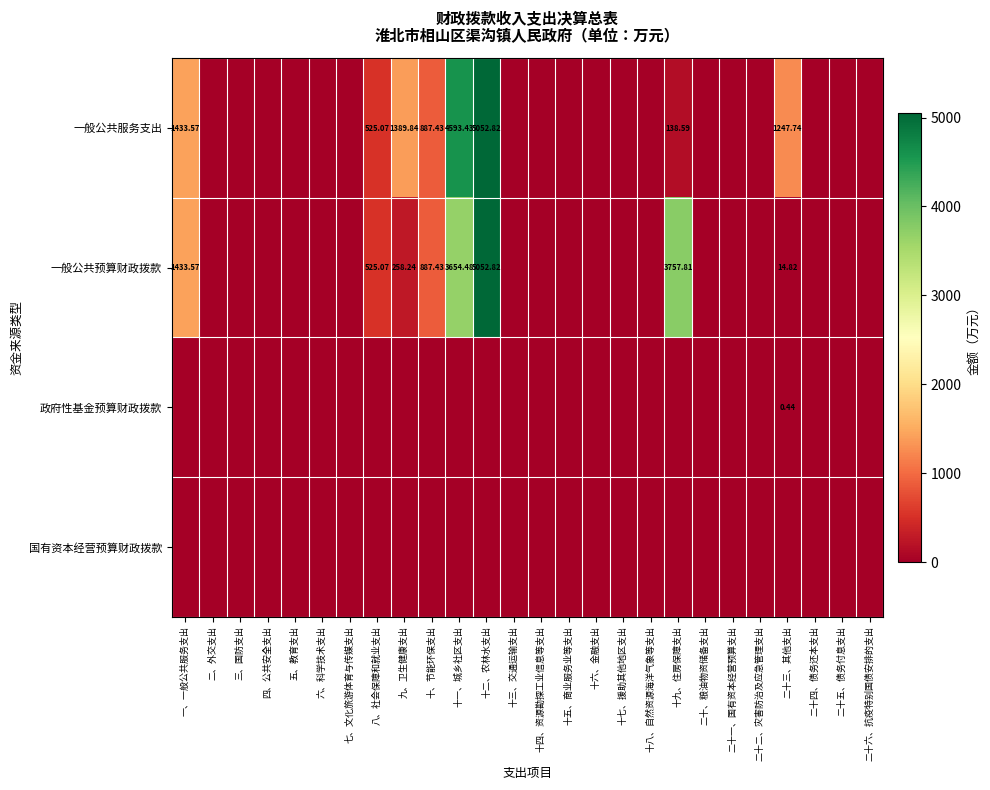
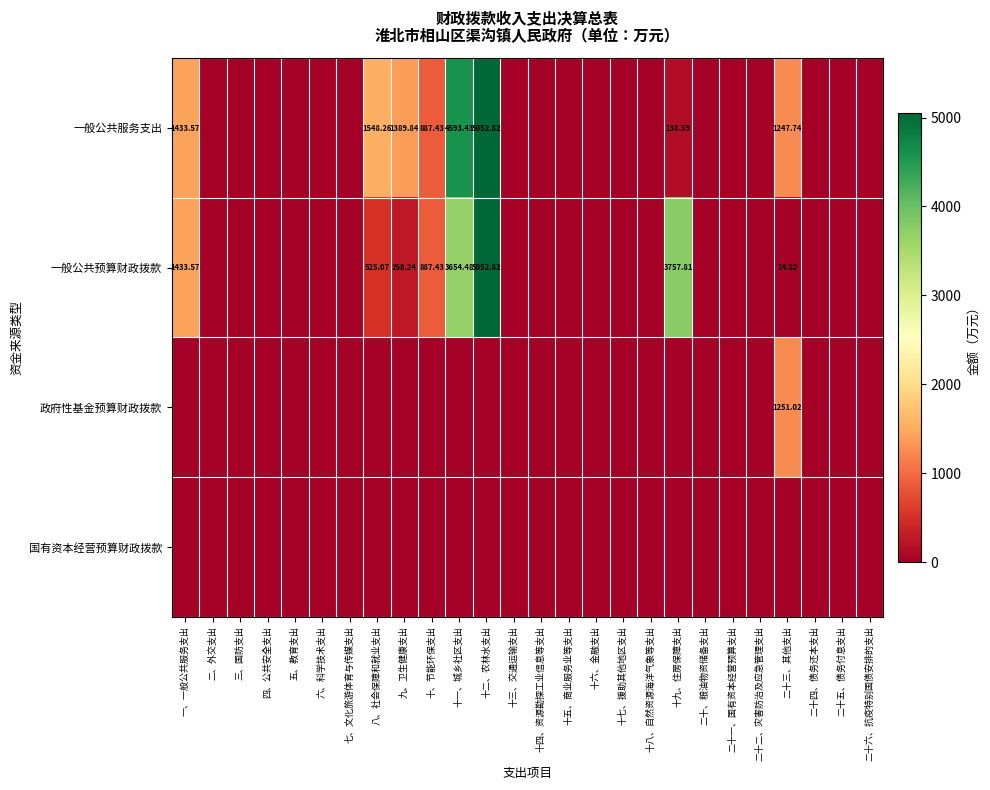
  {
    "一般公共服务支出": {
      "一、一般公共服务支出": 1433.57,
-     "八、社会保障和就业支出": 525.07,
+     "八、社会保障和就业支出": 1548.26,
      "九、卫生健康支出": 1389.84,
      "十、节能环保支出": 887.43,
      "十一、城乡社区支出": 4593.43,
      "十二、农林水支出": 5052.82,
      "十九、住房保障支出": 138.59,
      "二十三、其他支出": 1247.74
    },
    "一般公共预算财政拨款": {
      "一、一般公共服务支出": 1433.57,
      "八、社会保障和就业支出": 525.07,
      "九、卫生健康支出": 258.24,
      "十、节能环保支出": 887.43,
      "十一、城乡社区支出": 3654.48,
      "十二、农林水支出": 5052.82,
      "十九、住房保障支出": 3757.81,
      "二十三、其他支出": 14.82
    },
    "政府性基金预算财政拨款": {
-     "二十三、其他支出": 0.44
+     "二十三、其他支出": 1251.02
    }
  }
